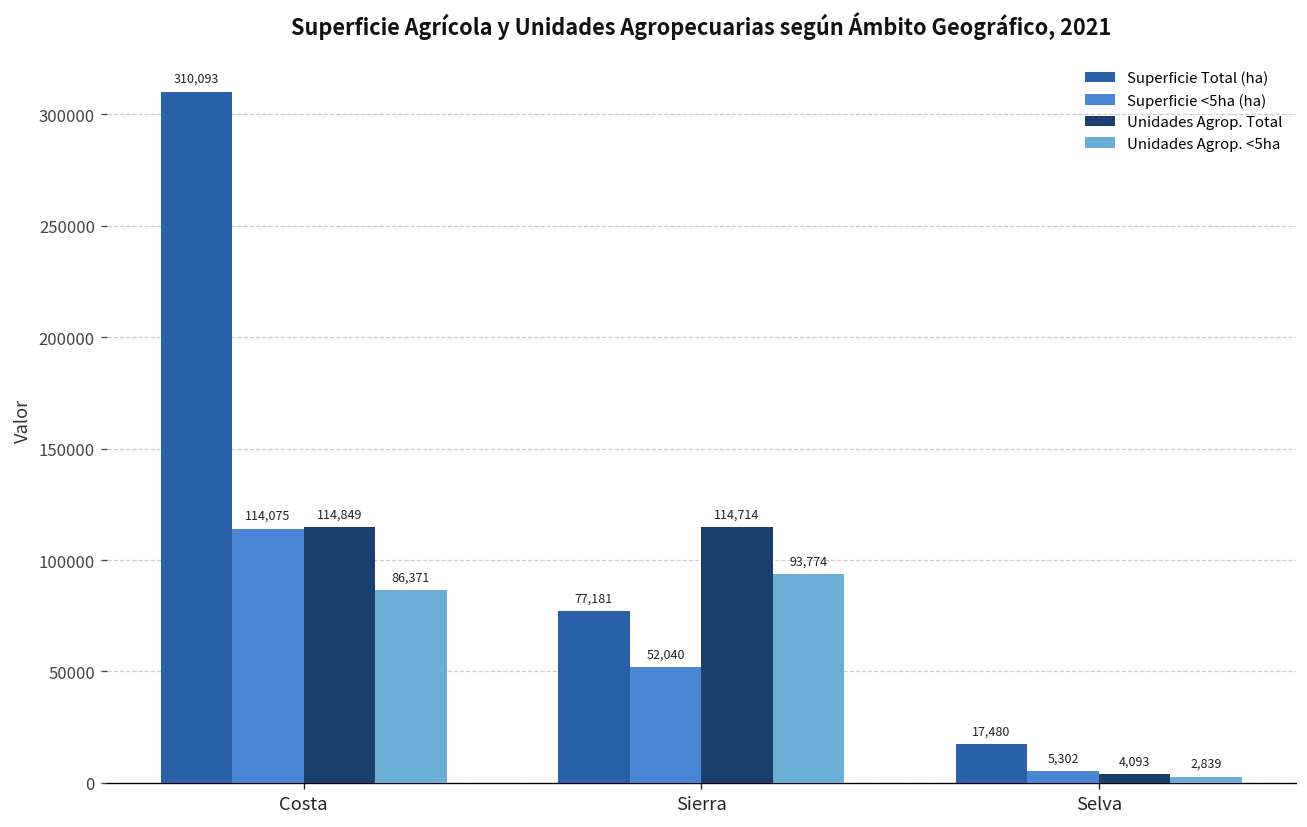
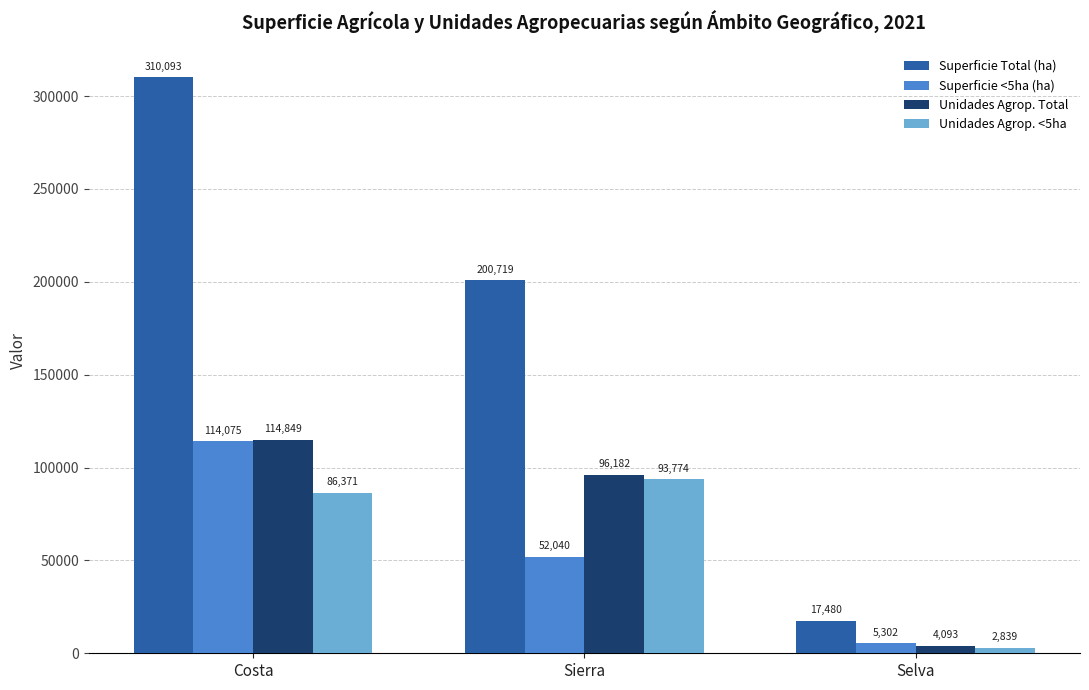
  {
    "Superficie Total (ha)": {
      "Costa": "310,093",
-     "Sierra": "77,181",
+     "Sierra": "200,719",
      "Selva": "17,480"
    },
    "Unidades Agrop. Total": {
      "Costa": "114,849",
-     "Sierra": "114,714",
+     "Sierra": "96,182",
      "Selva": "4,093"
    }
  }
